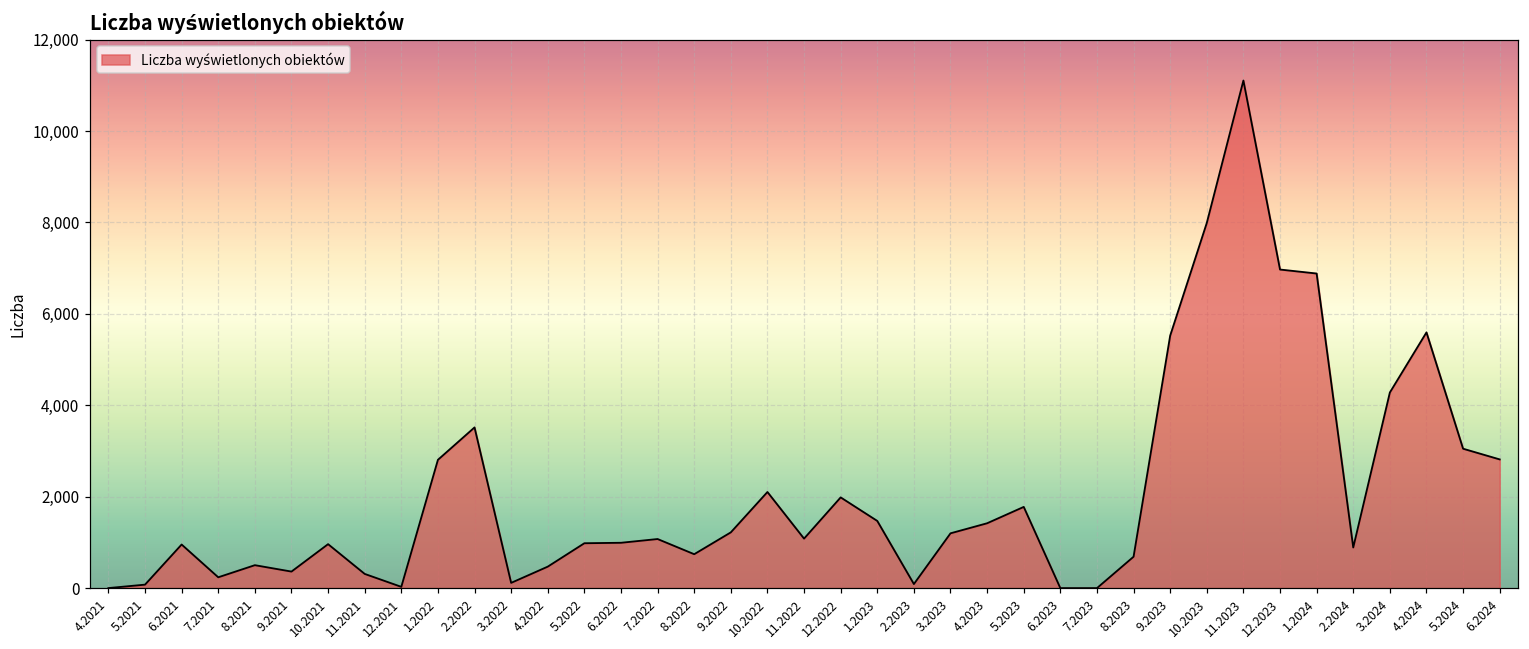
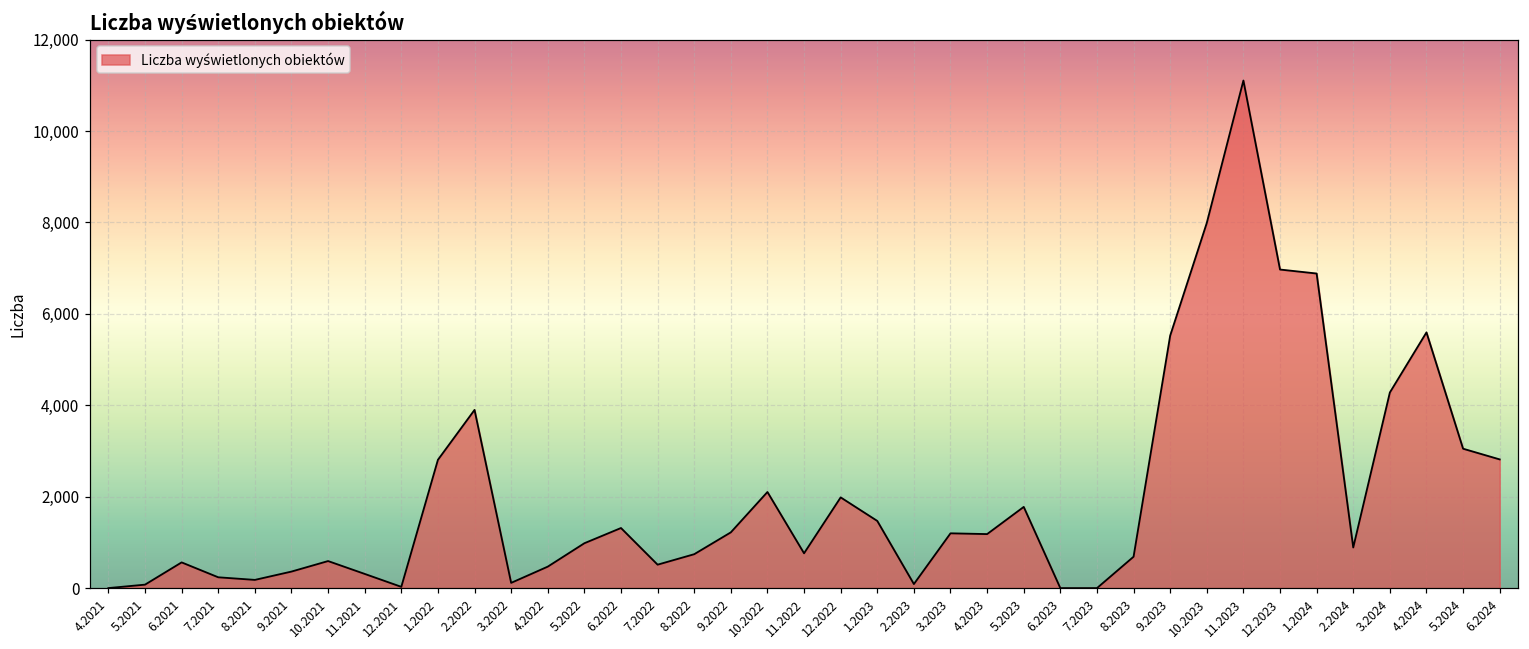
  {
    "4.2021": "0",
    "5.2021": "100",
-   "6.2021": "1,000",
+   "6.2021": "600",
    "7.2021": "200",
-   "8.2021": "500",
+   "8.2021": "200",
    "9.2021": "400",
-   "10.2021": "1,000",
+   "10.2021": "600",
    "11.2021": "300",
    "12.2021": "0",
    "1.2022": "2,800",
-   "2.2022": "3,500",
+   "2.2022": "3,900",
    "3.2022": "100",
    "4.2022": "500",
    "5.2022": "1,000",
-   "6.2022": "1,000",
-   "7.2022": "1,100",
+   "6.2022": "1,300",
+   "7.2022": "500",
    "8.2022": "700",
    "9.2022": "1,200",
    "10.2022": "2,100",
-   "11.2022": "1,100",
+   "11.2022": "800",
    "12.2022": "2,000",
    "1.2023": "1,500",
    "2.2023": "100",
    "3.2023": "1,200",
-   "4.2023": "1,400",
+   "4.2023": "1,200",
    "5.2023": "1,800",
    "6.2023": "0",
    "7.2023": "0",
    "8.2023": "700",
    "9.2023": "5,500",
    "10.2023": "8,000",
    "11.2023": "11,100",
    "12.2023": "7,000",
    "1.2024": "6,900",
    "2.2024": "900",
    "3.2024": "4,300",
    "4.2024": "5,600",
    "5.2024": "3,100",
    "6.2024": "2,800"
  }
